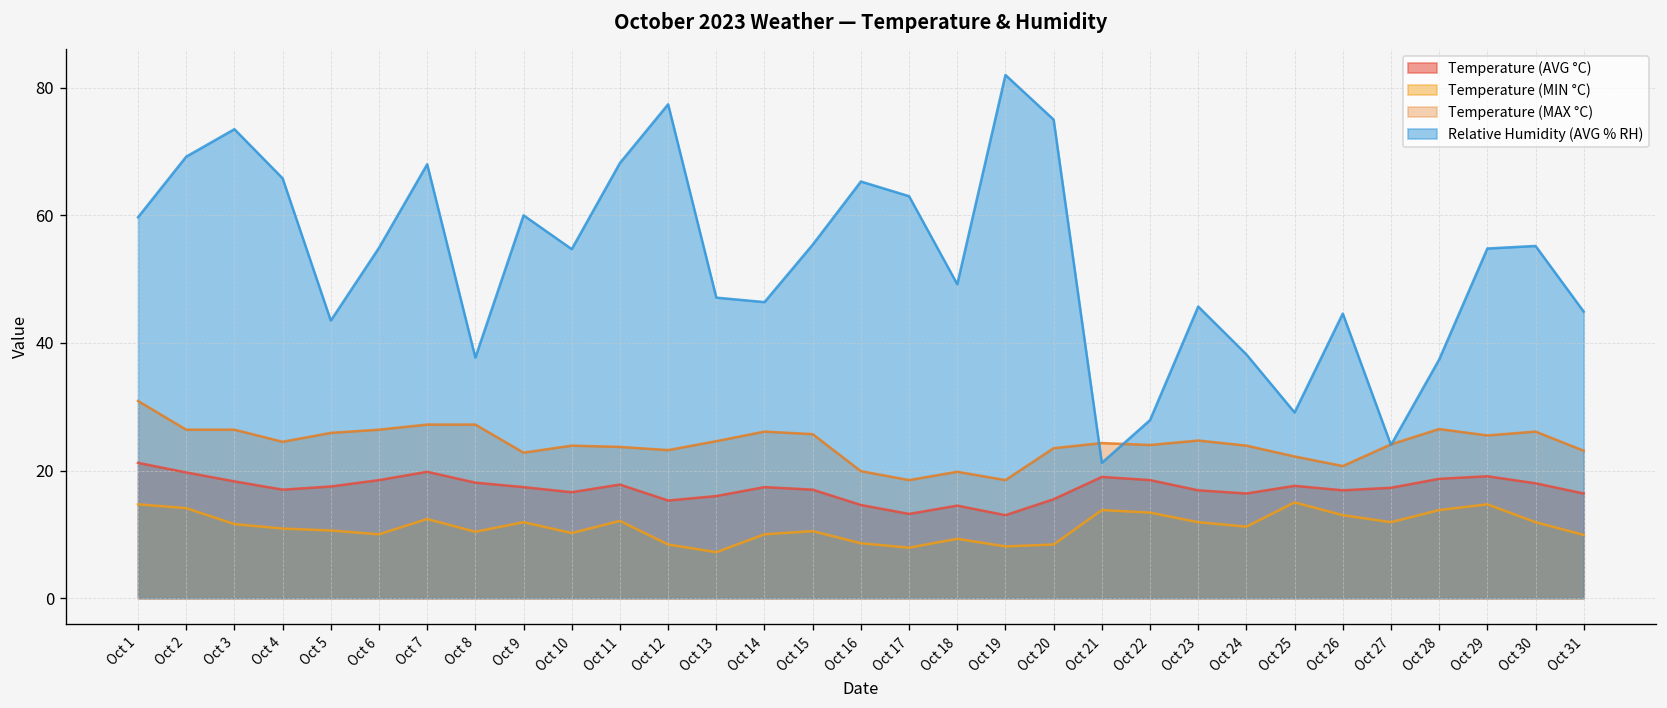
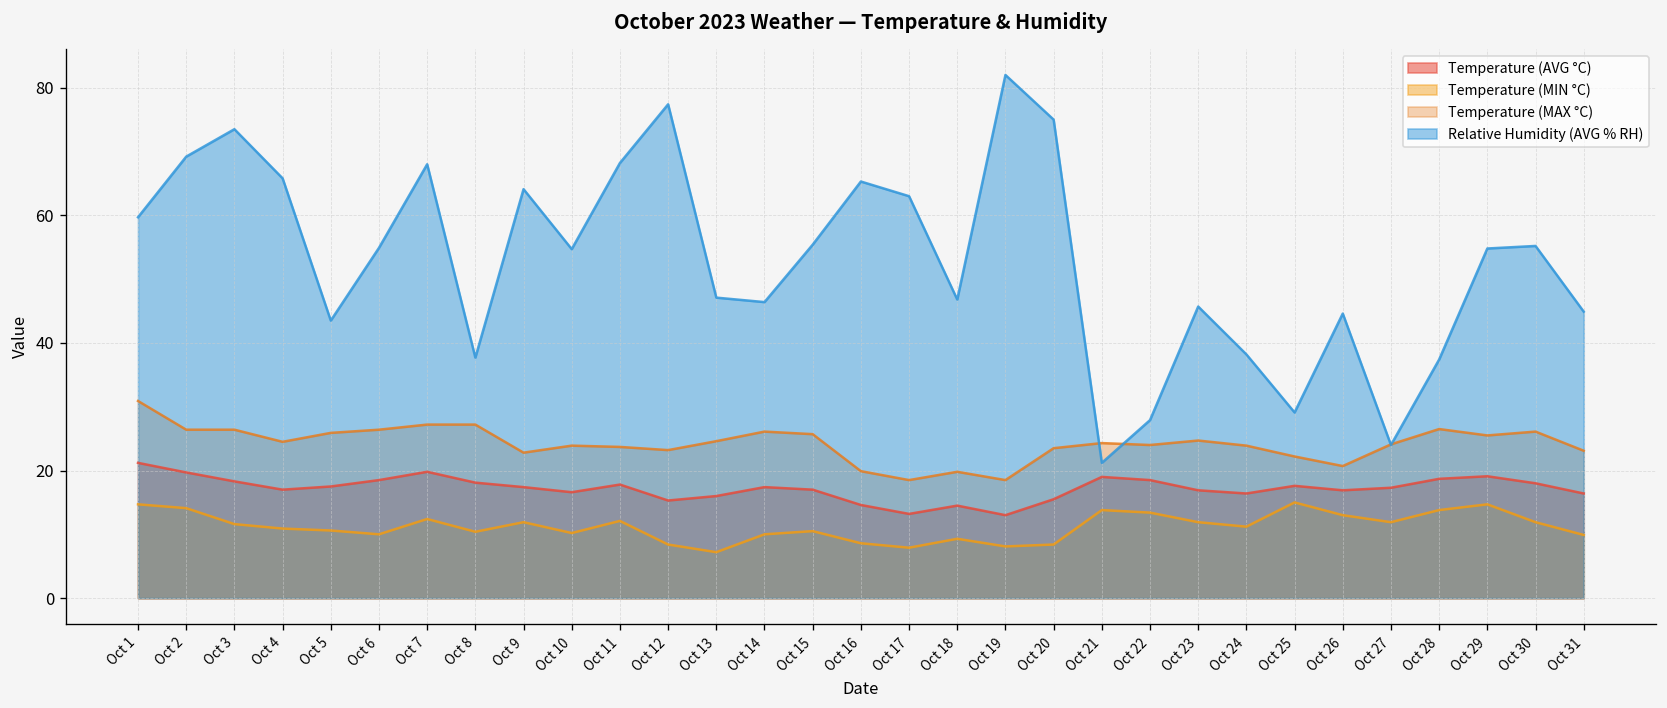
  {
    "Relative Humidity (AVG % RH)": {
      "Oct 1": 60,
      "Oct 2": 69,
      "Oct 3": 74,
      "Oct 4": 66,
      "Oct 5": 44,
      "Oct 6": 55,
      "Oct 7": 68,
      "Oct 8": 38,
-     "Oct 9": 60,
+     "Oct 9": 64,
      "Oct 10": 55,
      "Oct 11": 68,
      "Oct 12": 77,
      "Oct 13": 47,
      "Oct 14": 46,
      "Oct 15": 55,
      "Oct 16": 65,
      "Oct 17": 63,
-     "Oct 18": 49,
+     "Oct 18": 47,
      "Oct 19": 82,
      "Oct 20": 75,
      "Oct 21": 21,
      "Oct 22": 28,
      "Oct 23": 46,
      "Oct 24": 38,
      "Oct 25": 29,
      "Oct 26": 45,
      "Oct 28": 37,
      "Oct 29": 55,
      "Oct 30": 55,
      "Oct 31": 45
    }
  }
